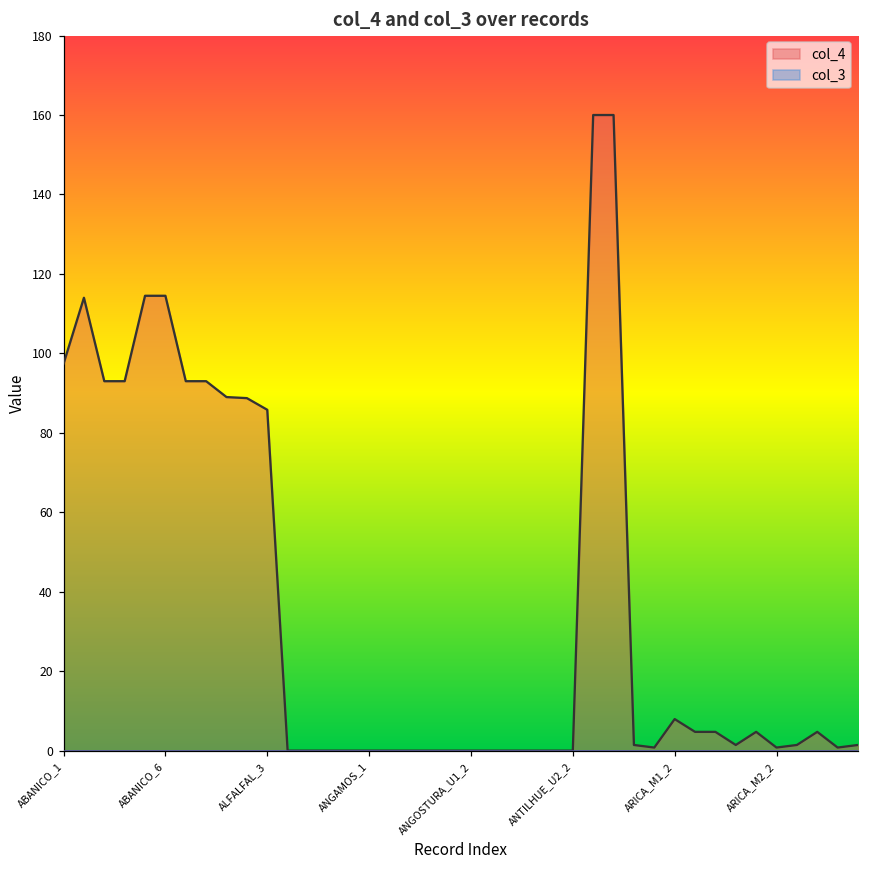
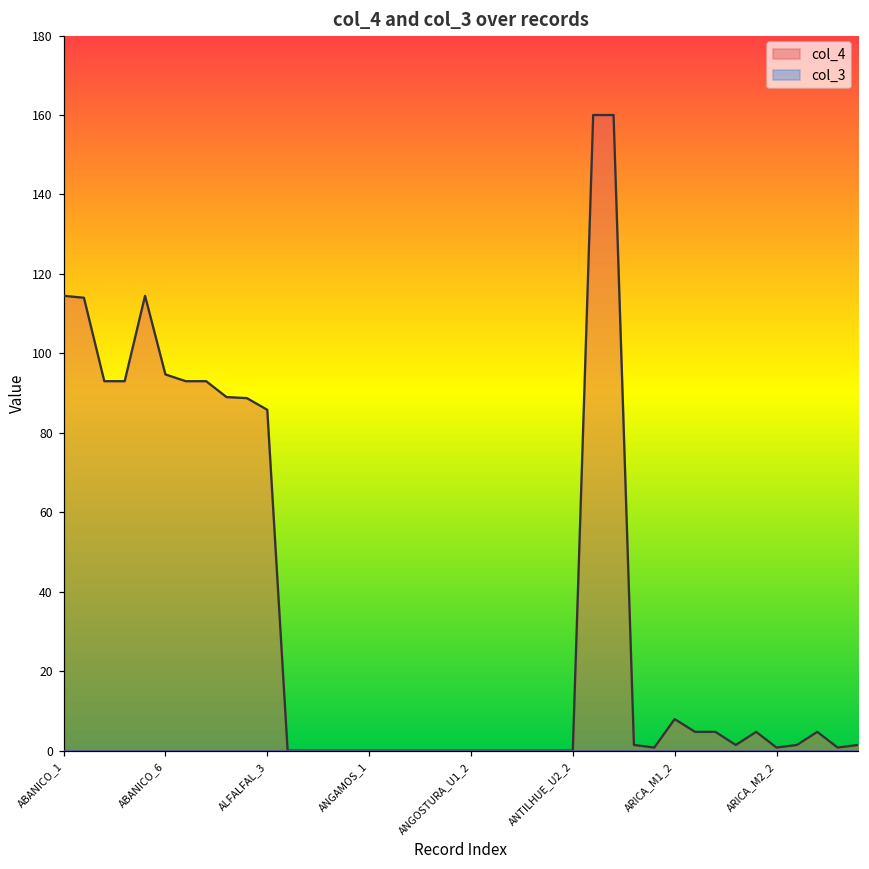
  {
    "col_4": {
-     "ABANICO_1": 97,
-     "ABANICO_6": 115,
+     "ABANICO_1": 115,
+     "ABANICO_6": 95,
      "ALFALFAL_3": 86,
      "ARICA_M1_2": 8,
      "ARICA_M2_2": 1
    },
    "col_3": {
      "ABANICO_1": 0,
      "ABANICO_6": 0,
      "ALFALFAL_3": 0,
      "ARICA_M1_2": 0,
      "ARICA_M2_2": 0
    }
  }
